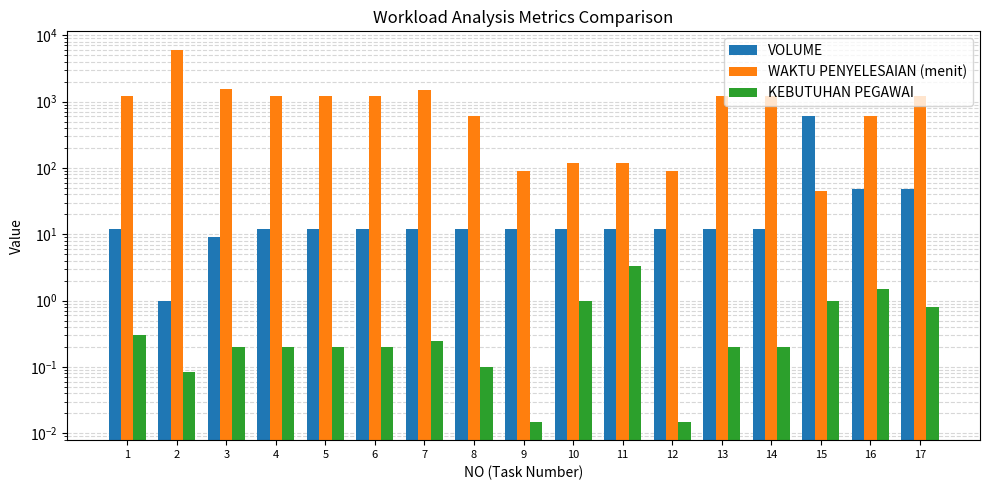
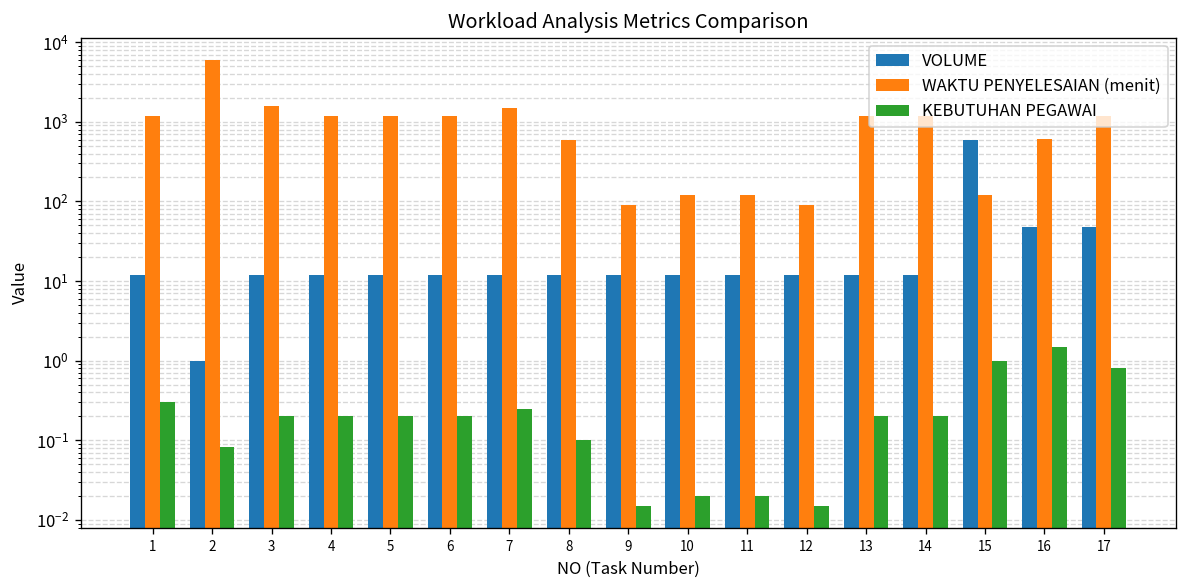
  {
    "VOLUME": {
      "1": 12,
      "2": 1,
-     "3": 9,
+     "3": 12,
      "4": 12,
      "5": 12,
      "6": 12,
      "7": 12,
      "8": 12,
      "9": 12,
      "10": 12,
      "11": 12,
      "12": 12,
      "13": 12,
      "14": 12,
      "15": 600,
      "16": 50,
      "17": 50
    },
    "WAKTU PENYELESAIAN (menit)": {
      "1": 1200,
      "2": 6000,
      "3": 1600,
      "4": 1200,
      "5": 1200,
      "6": 1200,
      "7": 1500,
      "8": 600,
      "9": 90,
      "10": 120,
      "11": 120,
      "12": 90,
      "13": 1200,
-     "15": 50,
+     "15": 120,
      "16": 600
    },
    "KEBUTUHAN PEGAWAI": {
      "1": 0.3,
      "2": 0.08,
      "3": 0.20,
      "4": 0.20,
      "5": 0.20,
      "6": 0.20,
      "7": 0.25,
      "8": 0.10,
      "9": 0.015,
-     "10": 1.0,
-     "11": 3,
+     "10": 0.02,
+     "11": 0.02,
      "12": 0.015,
      "13": 0.20,
      "14": 0.20,
      "15": 1.0,
      "16": 1.5,
      "17": 0.8
    }
  }
